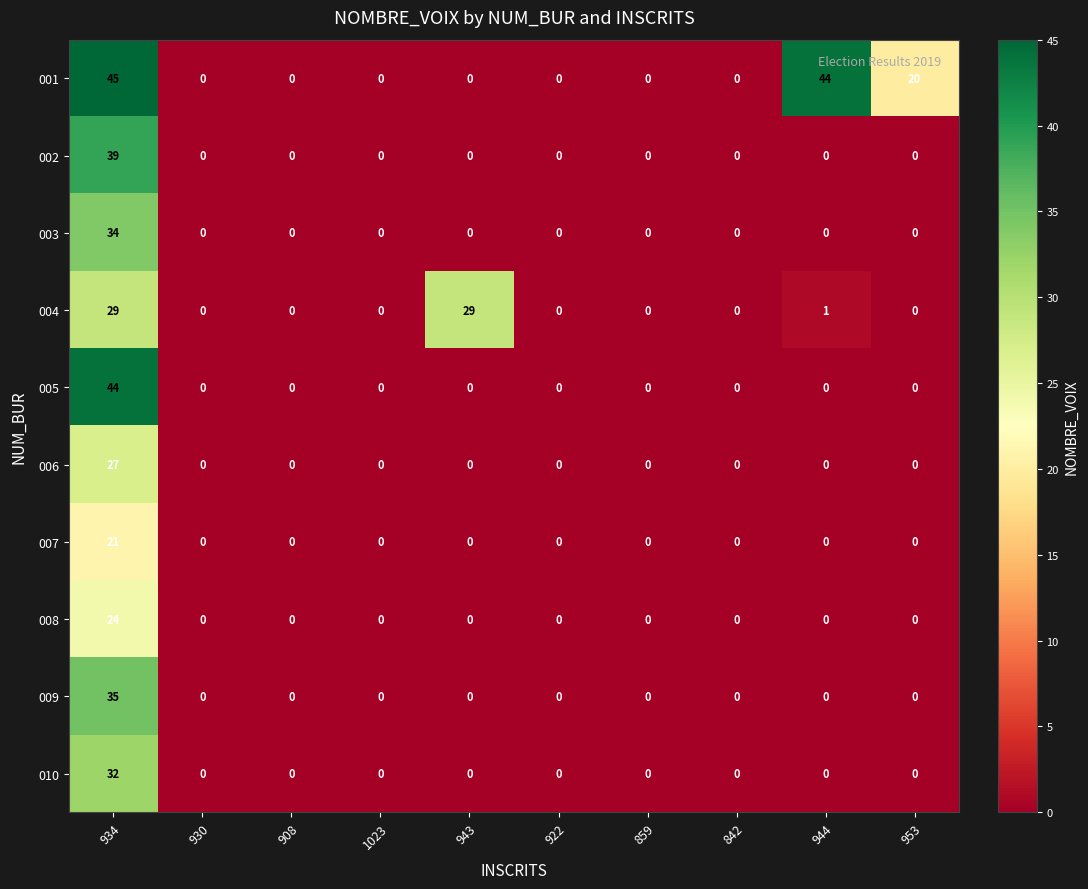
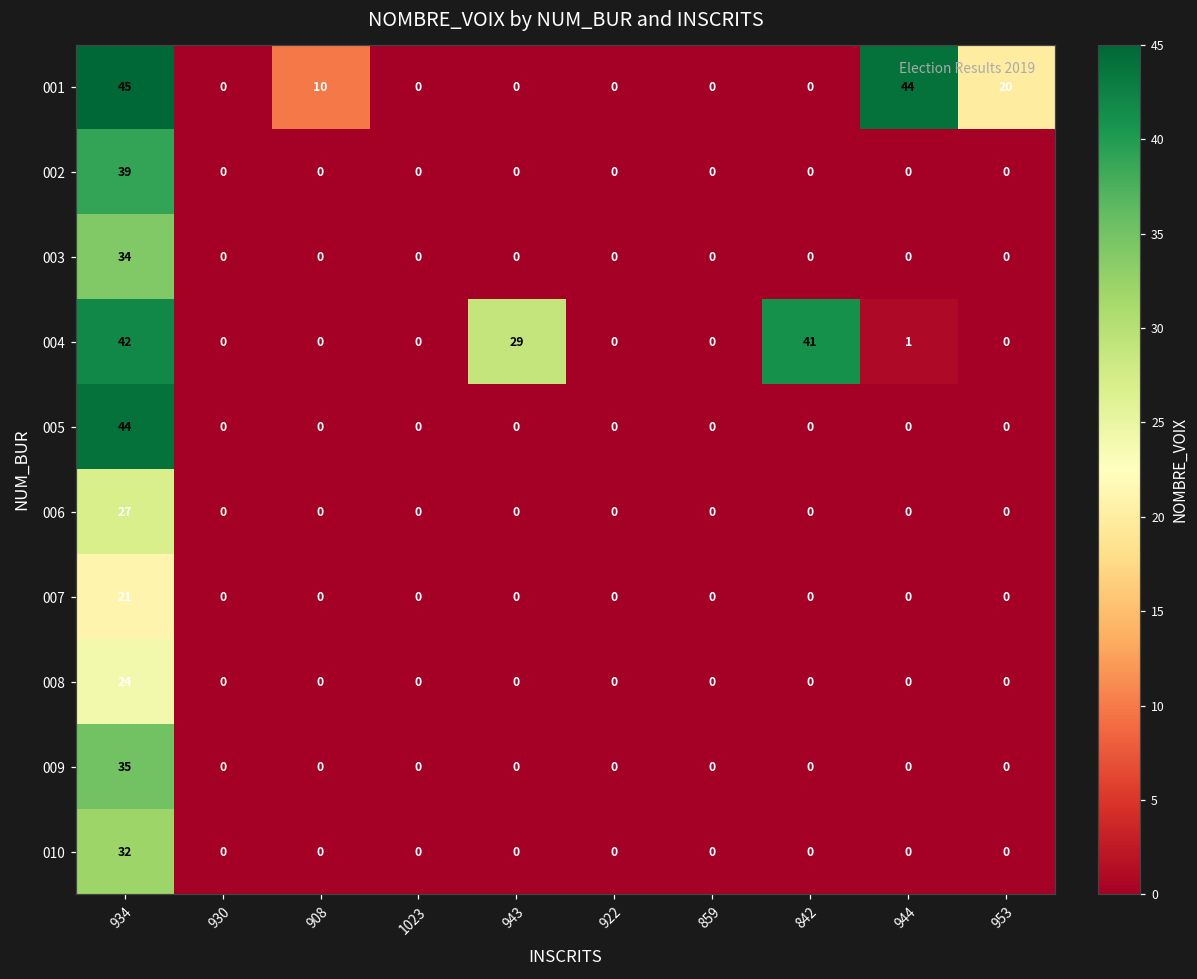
  {
    "001": {
      "934": 45,
      "930": 0,
-     "908": 0,
+     "908": 10,
      "1023": 0,
      "943": 0,
      "922": 0,
      "859": 0,
      "842": 0,
      "944": 44
    },
    "002": {
      "934": 39,
      "930": 0,
      "908": 0,
      "1023": 0,
      "943": 0,
      "922": 0,
      "859": 0,
      "842": 0,
      "944": 0,
      "953": 0
    },
    "003": {
      "934": 34,
      "930": 0,
      "908": 0,
      "1023": 0,
      "943": 0,
      "922": 0,
      "859": 0,
      "842": 0,
      "944": 0,
      "953": 0
    },
    "004": {
-     "934": 29,
+     "934": 42,
      "930": 0,
      "908": 0,
      "1023": 0,
      "943": 29,
      "922": 0,
      "859": 0,
-     "842": 0,
+     "842": 41,
      "944": 1,
      "953": 0
    },
    "005": {
      "934": 44,
      "930": 0,
      "908": 0,
      "1023": 0,
      "943": 0,
      "922": 0,
      "859": 0,
      "842": 0,
      "944": 0,
      "953": 0
    },
    "006": {
      "934": 27,
      "930": 0,
      "908": 0,
      "1023": 0,
      "943": 0,
      "922": 0,
      "859": 0,
      "842": 0,
      "944": 0,
      "953": 0
    },
    "007": {
      "934": 21,
      "930": 0,
      "908": 0,
      "1023": 0,
      "943": 0,
      "922": 0,
      "859": 0,
      "842": 0,
      "944": 0,
      "953": 0
    },
    "008": {
      "934": 24,
      "930": 0,
      "908": 0,
      "1023": 0,
      "943": 0,
      "922": 0,
      "859": 0,
      "842": 0,
      "944": 0,
      "953": 0
    },
    "009": {
      "934": 35,
      "930": 0,
      "908": 0,
      "1023": 0,
      "943": 0,
      "922": 0,
      "859": 0,
      "842": 0,
      "944": 0,
      "953": 0
    },
    "010": {
      "934": 32,
      "930": 0,
      "908": 0,
      "1023": 0,
      "943": 0,
      "922": 0,
      "859": 0,
      "842": 0,
      "944": 0,
      "953": 0
    }
  }
